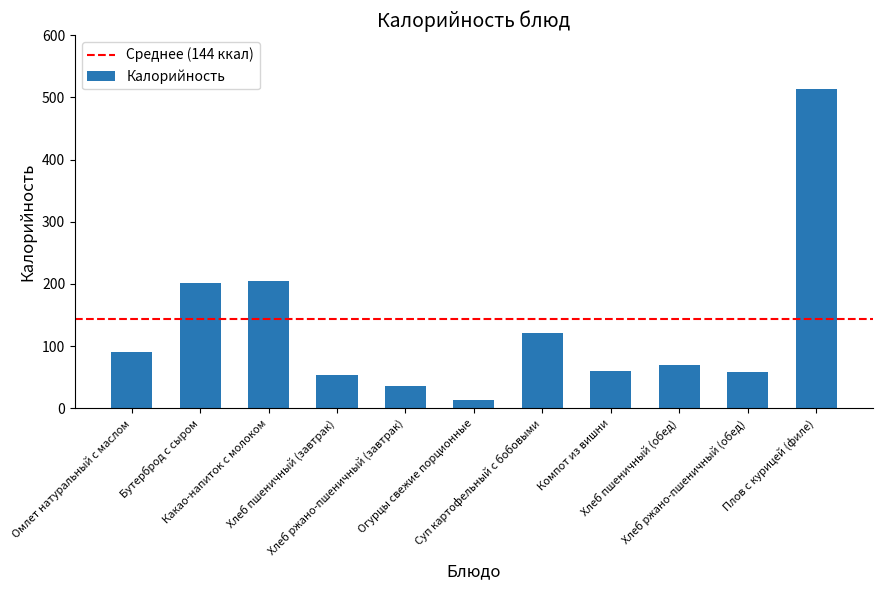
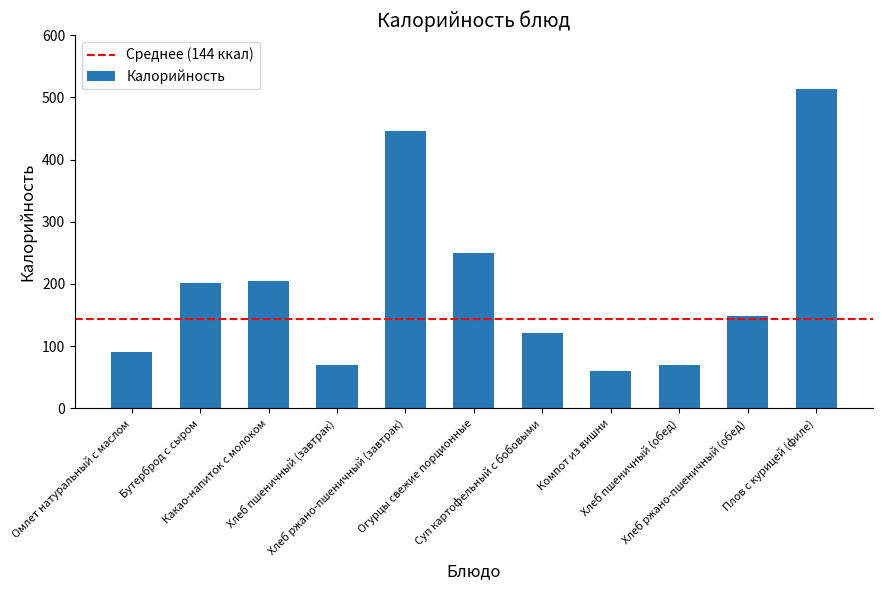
  {
    "Омлет натуральный с маслом": 90,
    "Бутерброд с сыром": 200,
    "Какао-напиток с молоком": 200,
-   "Хлеб пшеничный (завтрак)": 50,
-   "Хлеб ржано-пшеничный (завтрак)": 40,
-   "Огурцы свежие порционные": 10,
+   "Хлеб пшеничный (завтрак)": 70,
+   "Хлеб ржано-пшеничный (завтрак)": 450,
+   "Огурцы свежие порционные": 250,
    "Суп картофельный с бобовыми": 120,
    "Компот из вишни": 60,
    "Хлеб пшеничный (обед)": 70,
-   "Хлеб ржано-пшеничный (обед)": 60,
+   "Хлеб ржано-пшеничный (обед)": 150,
    "Плов с курицей (филе)": 510
  }
